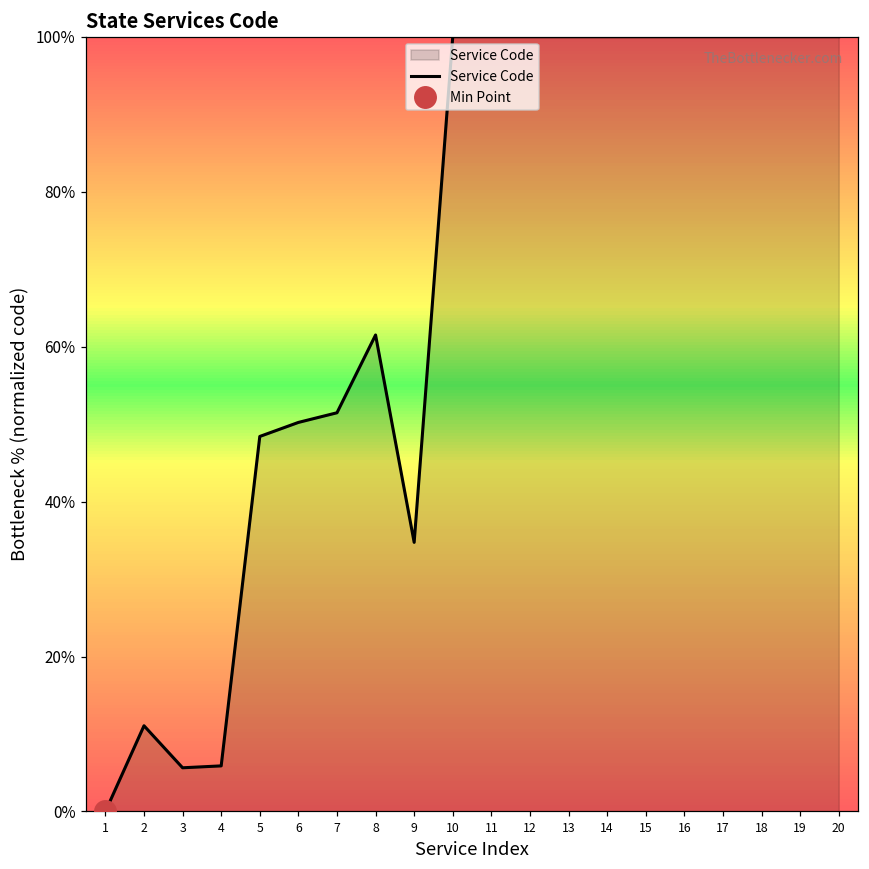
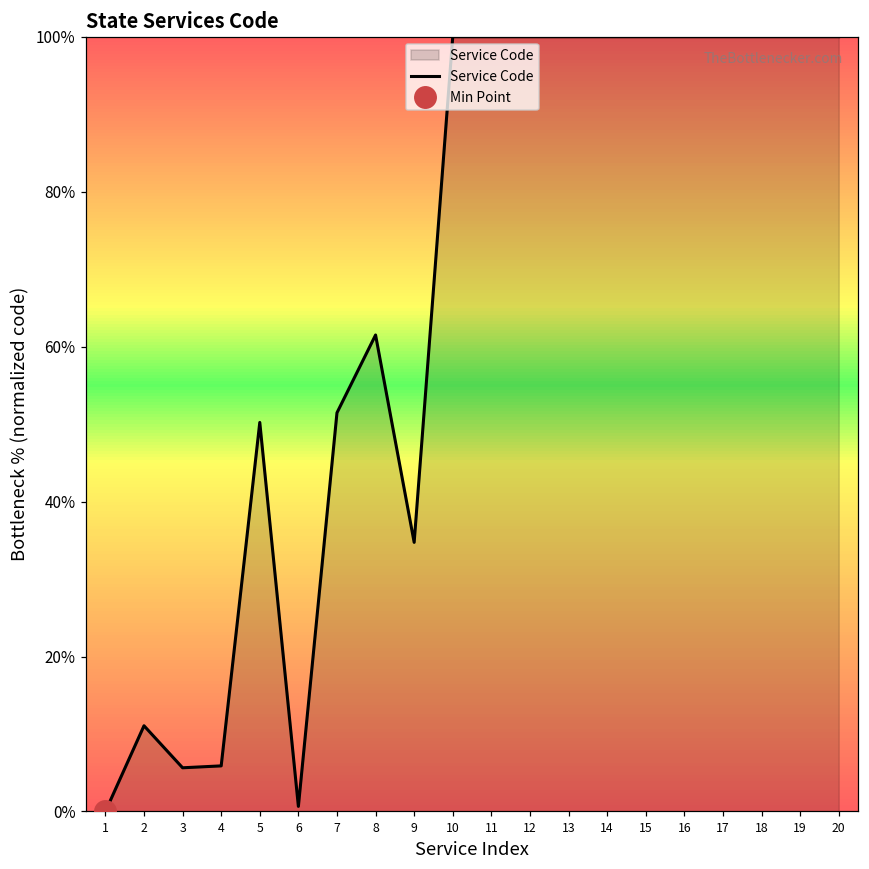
  {
    "Service Code": {
      "2": "11%",
      "3": "6%",
      "4": "6%",
-     "5": "48%",
-     "6": "50%",
+     "5": "50%",
+     "6": "1%",
      "7": "51%",
      "8": "61%",
      "9": "35%",
      "10": "100%",
      "11": "100%",
      "12": "100%",
      "13": "100%",
      "14": "100%",
      "15": "100%",
      "16": "100%",
      "17": "100%",
      "18": "100%",
      "19": "100%",
      "20": "100%"
    }
  }
